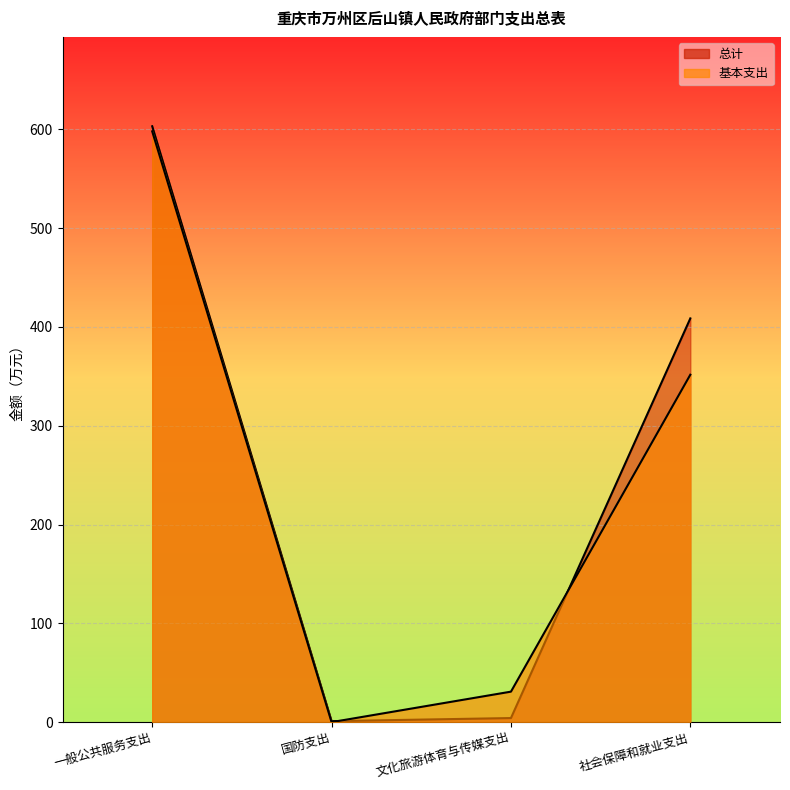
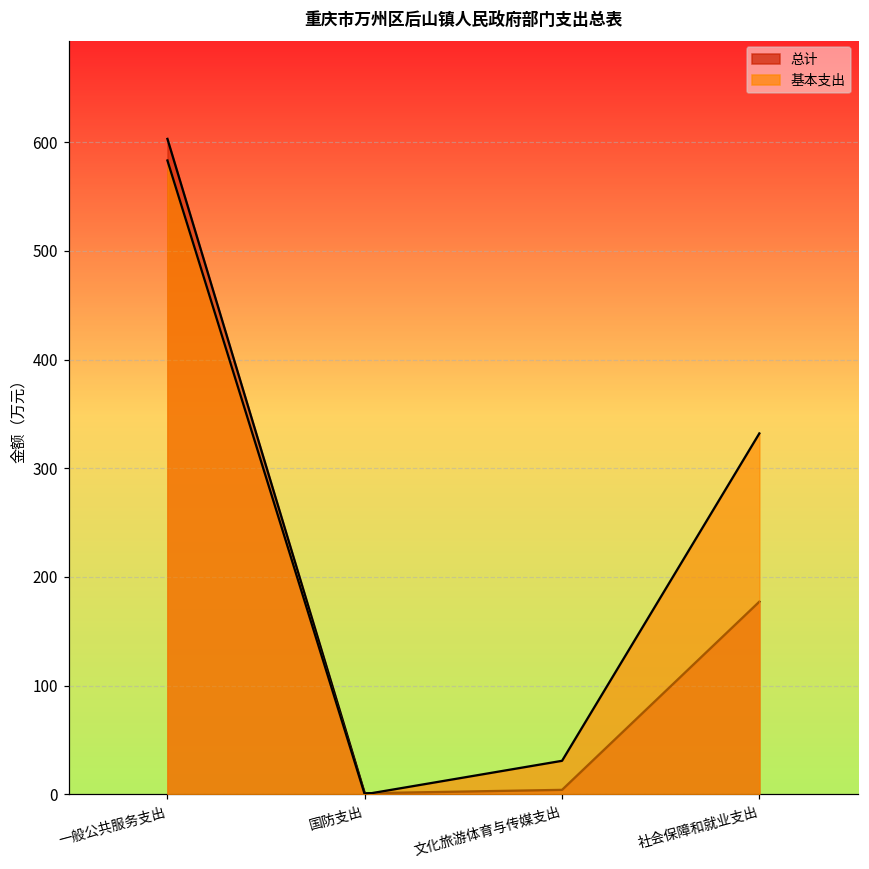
  {
    "总计": {
      "一般公共服务支出": 600,
      "文化旅游体育与传媒支出": 0,
-     "社会保障和就业支出": 410
+     "社会保障和就业支出": 180
    },
    "基本支出": {
-     "一般公共服务支出": 600,
+     "一般公共服务支出": 580,
      "文化旅游体育与传媒支出": 30,
-     "社会保障和就业支出": 350
+     "社会保障和就业支出": 330
    }
  }
